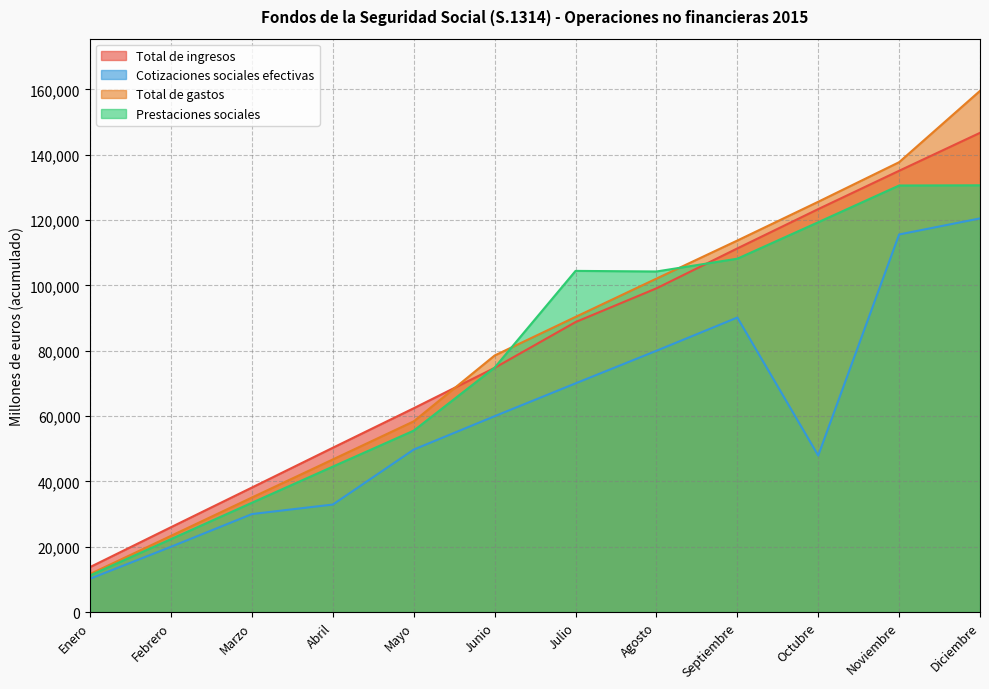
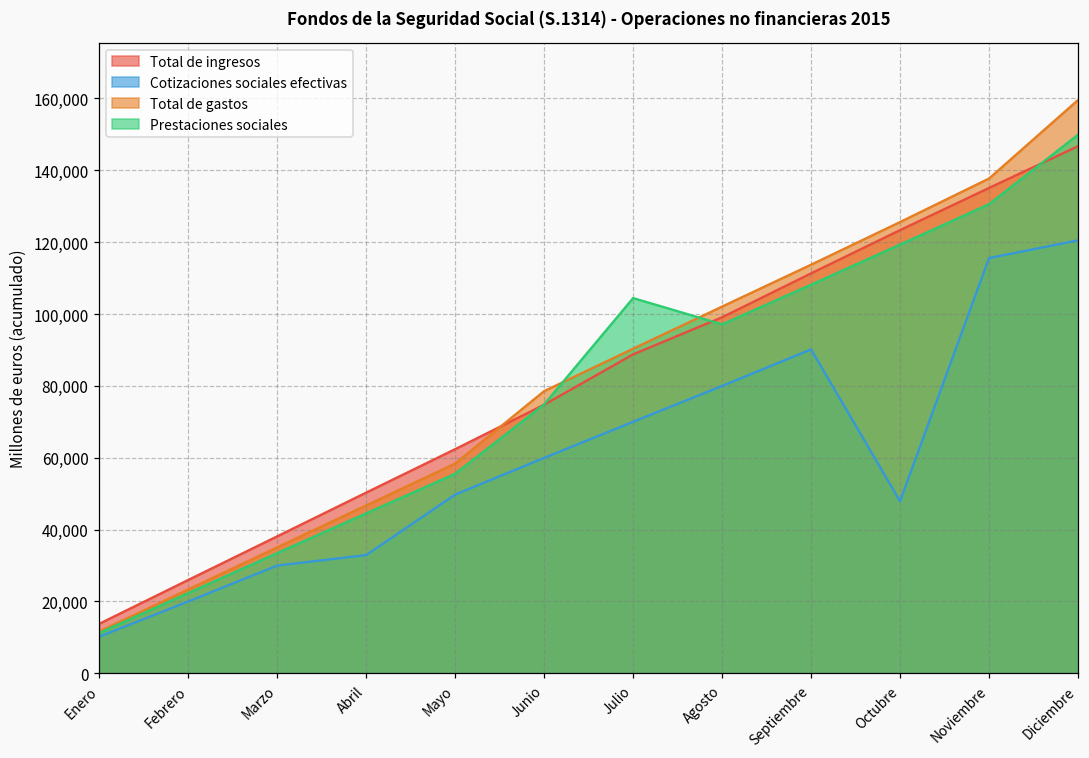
  {
    "Cotizaciones sociales efectivas": {
      "Enero": "10,000",
      "Febrero": "20,000",
      "Marzo": "30,000",
      "Abril": "33,000",
      "Mayo": "50,000",
      "Junio": "60,000",
      "Julio": "70,000",
      "Agosto": "80,000",
      "Septiembre": "90,000",
      "Octubre": "48,000",
      "Noviembre": "116,000",
      "Diciembre": "121,000"
    },
    "Prestaciones sociales": {
      "Febrero": "22,000",
      "Marzo": "33,000",
      "Abril": "45,000",
      "Mayo": "56,000",
      "Julio": "104,000",
-     "Agosto": "104,000",
+     "Agosto": "97,000",
      "Septiembre": "108,000",
      "Octubre": "119,000",
      "Noviembre": "131,000",
-     "Diciembre": "131,000"
+     "Diciembre": "150,000"
    }
  }
